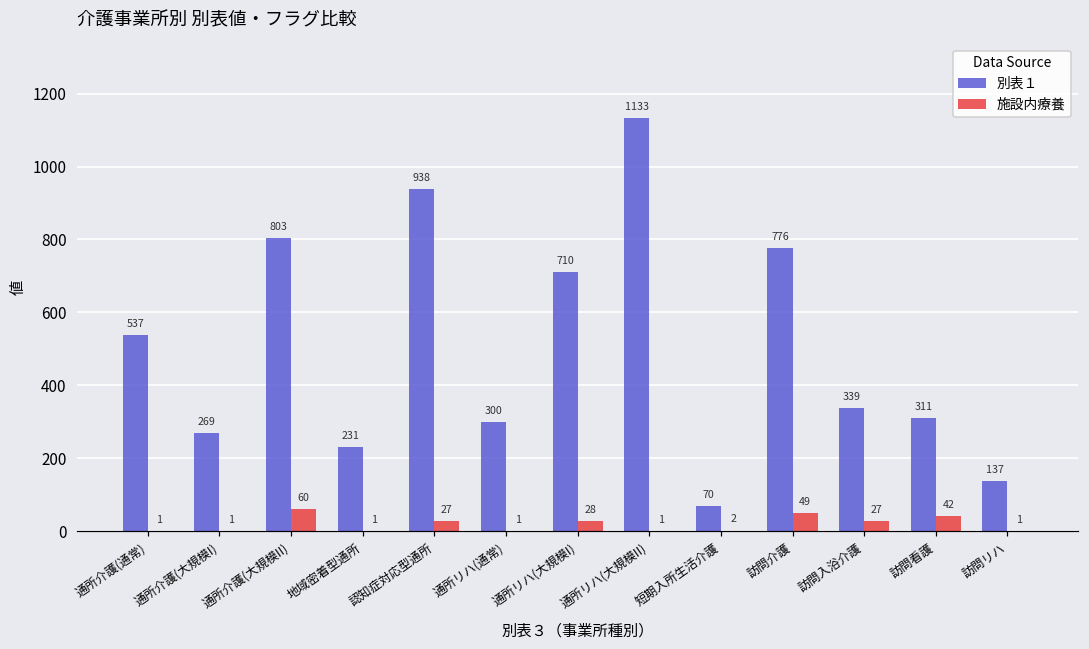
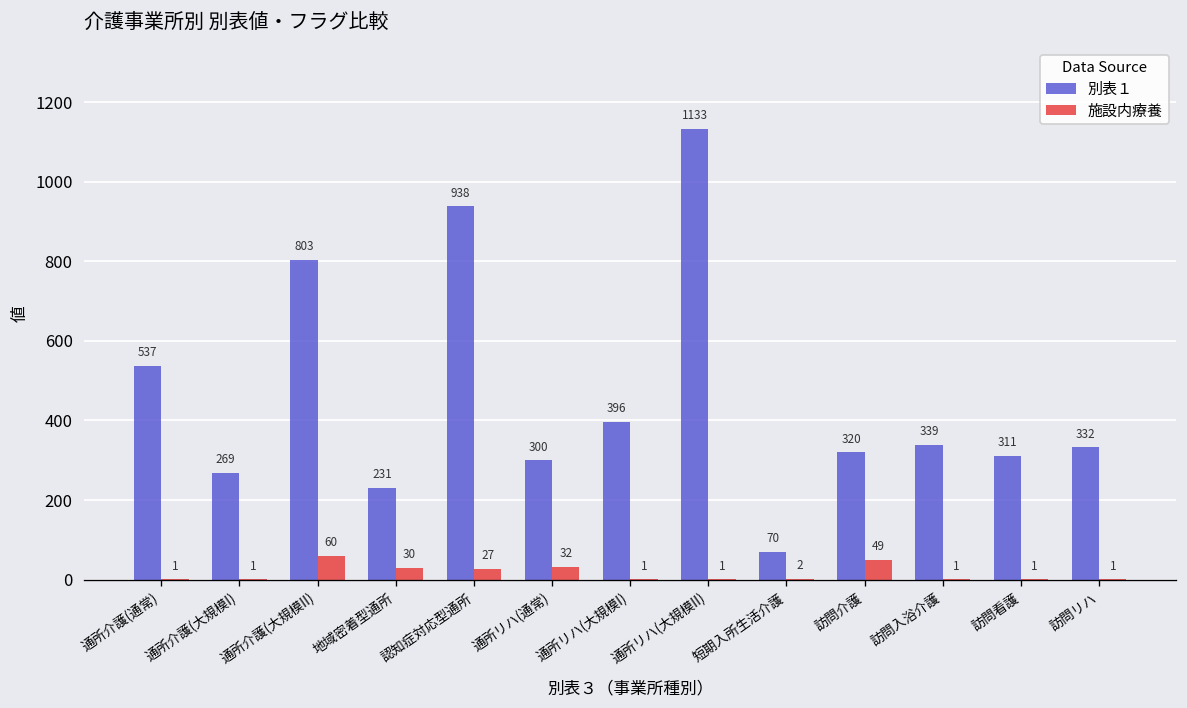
  {
    "別表１": {
      "通所介護(通常)": 537,
      "通所介護(大規模I)": 269,
      "通所介護(大規模II)": 803,
      "地域密着型通所": 231,
      "認知症対応型通所": 938,
      "通所リハ(通常)": 300,
-     "通所リハ(大規模I)": 710,
+     "通所リハ(大規模I)": 396,
      "通所リハ(大規模II)": 1133,
      "短期入所生活介護": 70,
-     "訪問介護": 776,
+     "訪問介護": 320,
      "訪問入浴介護": 339,
      "訪問看護": 311,
-     "訪問リハ": 137
+     "訪問リハ": 332
    },
    "施設内療養": {
      "通所介護(通常)": 1,
      "通所介護(大規模I)": 1,
      "通所介護(大規模II)": 60,
-     "地域密着型通所": 1,
+     "地域密着型通所": 30,
      "認知症対応型通所": 27,
-     "通所リハ(通常)": 1,
-     "通所リハ(大規模I)": 28,
+     "通所リハ(通常)": 32,
+     "通所リハ(大規模I)": 1,
      "通所リハ(大規模II)": 1,
      "短期入所生活介護": 2,
      "訪問介護": 49,
-     "訪問入浴介護": 27,
-     "訪問看護": 42,
+     "訪問入浴介護": 1,
+     "訪問看護": 1,
      "訪問リハ": 1
    }
  }
